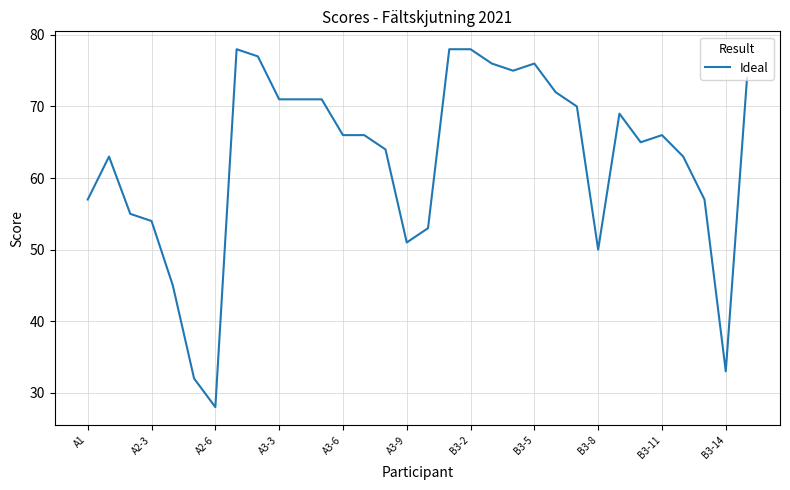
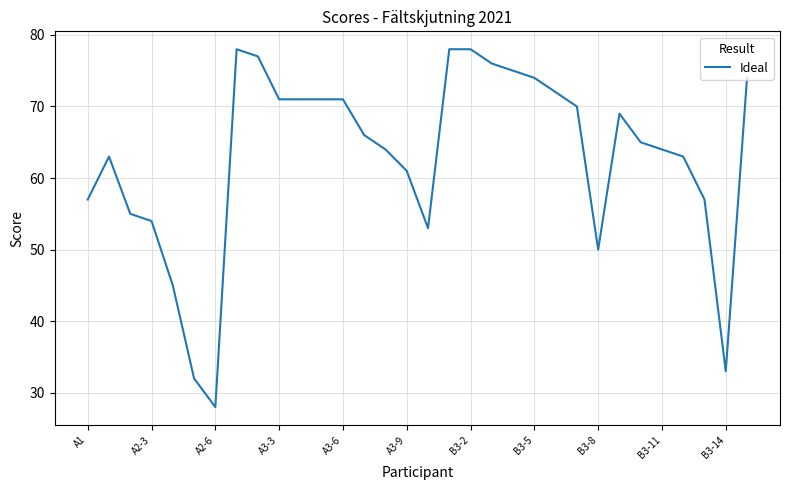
  {
    "A1": 57,
    "A2-3": 54,
    "A2-6": 28,
    "A3-3": 71,
-   "A3-6": 66,
-   "A3-9": 51,
+   "A3-6": 71,
+   "A3-9": 61,
    "B3-2": 78,
-   "B3-5": 76,
+   "B3-5": 74,
    "B3-8": 50,
-   "B3-11": 66,
+   "B3-11": 64,
    "B3-14": 33
  }
